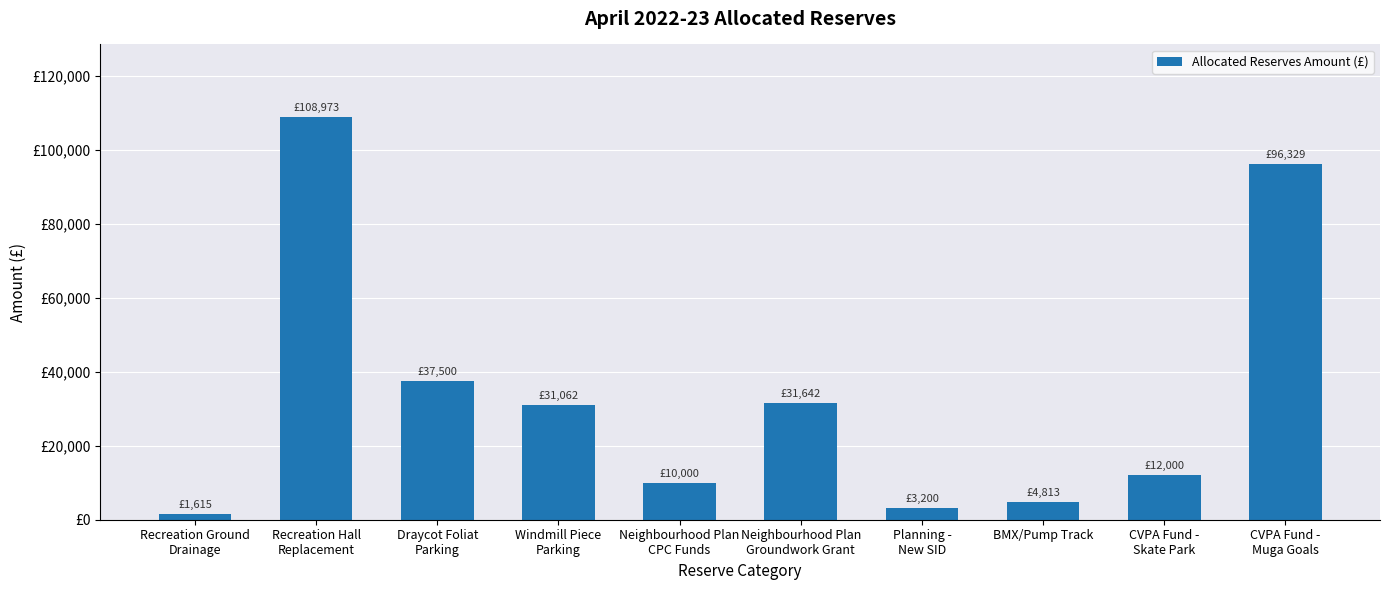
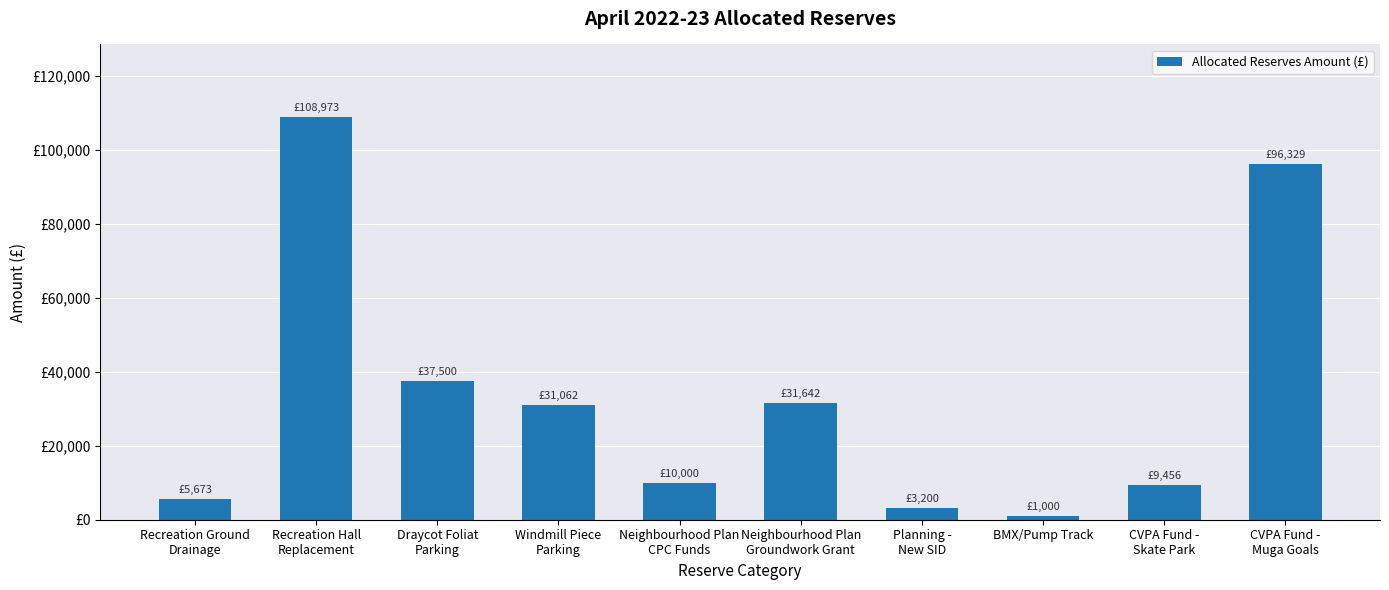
  {
-   "Recreation Ground Drainage": "£1,615",
+   "Recreation Ground Drainage": "£5,673",
    "Recreation Hall Replacement": "£108,973",
    "Draycot Foliat Parking": "£37,500",
    "Windmill Piece Parking": "£31,062",
    "Neighbourhood Plan CPC Funds": "£10,000",
    "Neighbourhood Plan Groundwork Grant": "£31,642",
    "Planning - New SID": "£3,200",
-   "BMX/Pump Track": "£4,813",
-   "CVPA Fund - Skate Park": "£12,000",
+   "BMX/Pump Track": "£1,000",
+   "CVPA Fund - Skate Park": "£9,456",
    "CVPA Fund - Muga Goals": "£96,329"
  }
